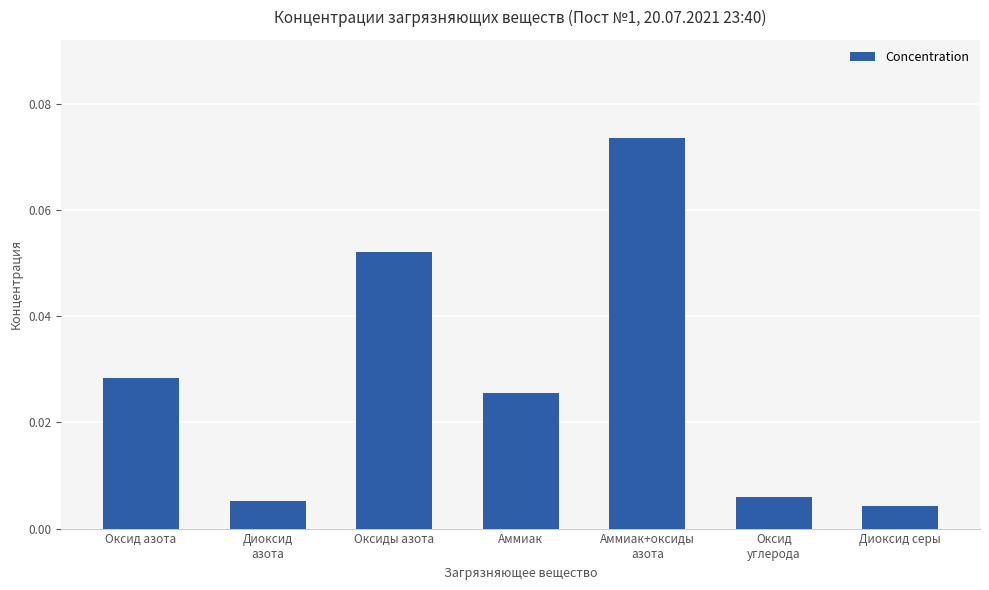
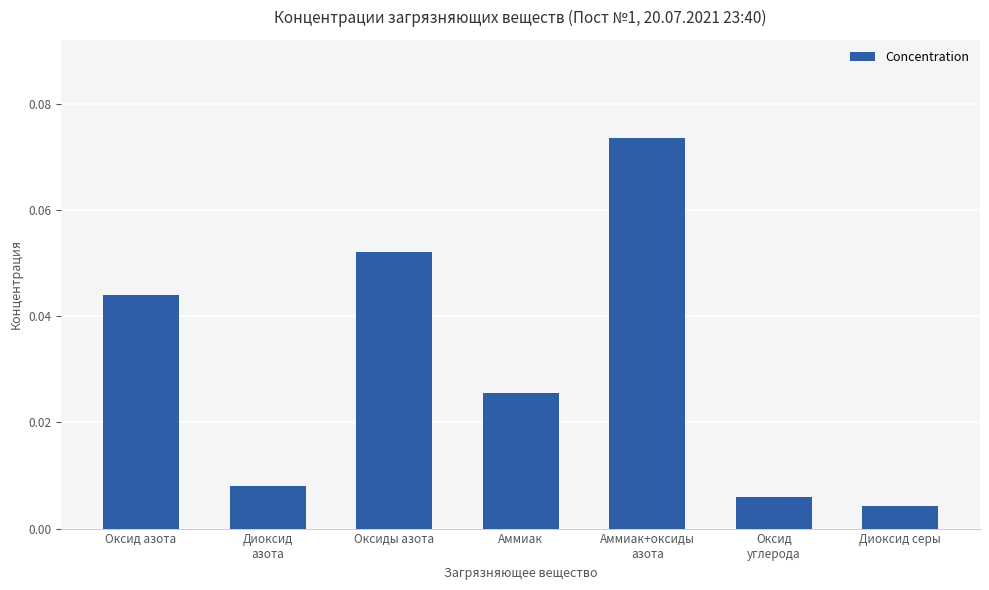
  {
-   "Оксид азота": 0.028,
-   "Диоксид азота": 0.005,
+   "Оксид азота": 0.044,
+   "Диоксид азота": 0.008,
    "Оксиды азота": 0.052,
    "Аммиак": 0.026,
    "Аммиак+оксиды азота": 0.074,
    "Оксид углерода": 0.006,
    "Диоксид серы": 0.004
  }
